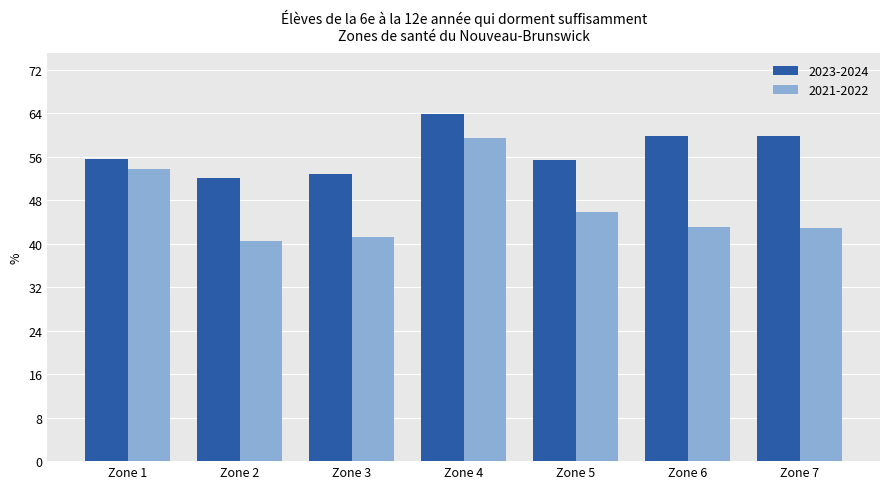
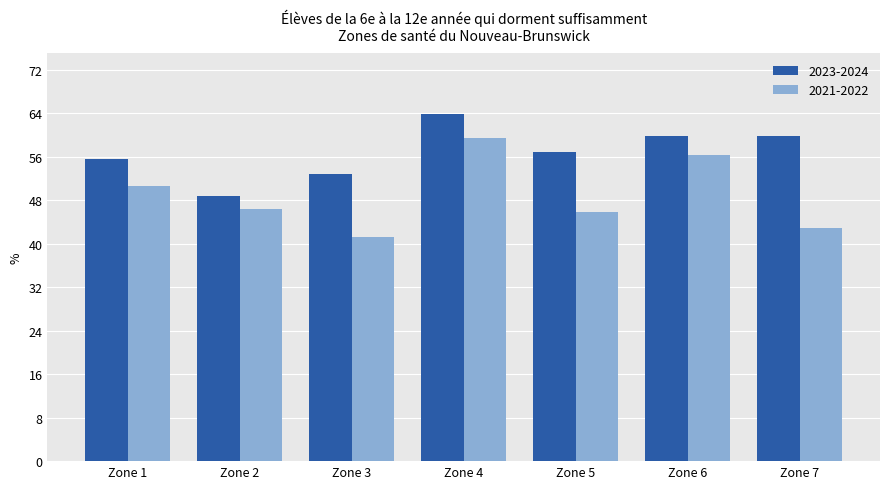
  {
    "2023-2024": {
      "Zone 1": 56,
-     "Zone 2": 52,
+     "Zone 2": 49,
      "Zone 3": 53,
      "Zone 4": 64,
-     "Zone 5": 55,
+     "Zone 5": 57,
      "Zone 6": 60,
      "Zone 7": 60
    },
    "2021-2022": {
-     "Zone 1": 54,
-     "Zone 2": 40,
+     "Zone 1": 51,
+     "Zone 2": 46,
      "Zone 3": 41,
      "Zone 4": 59,
      "Zone 5": 46,
-     "Zone 6": 43,
+     "Zone 6": 56,
      "Zone 7": 43
    }
  }
